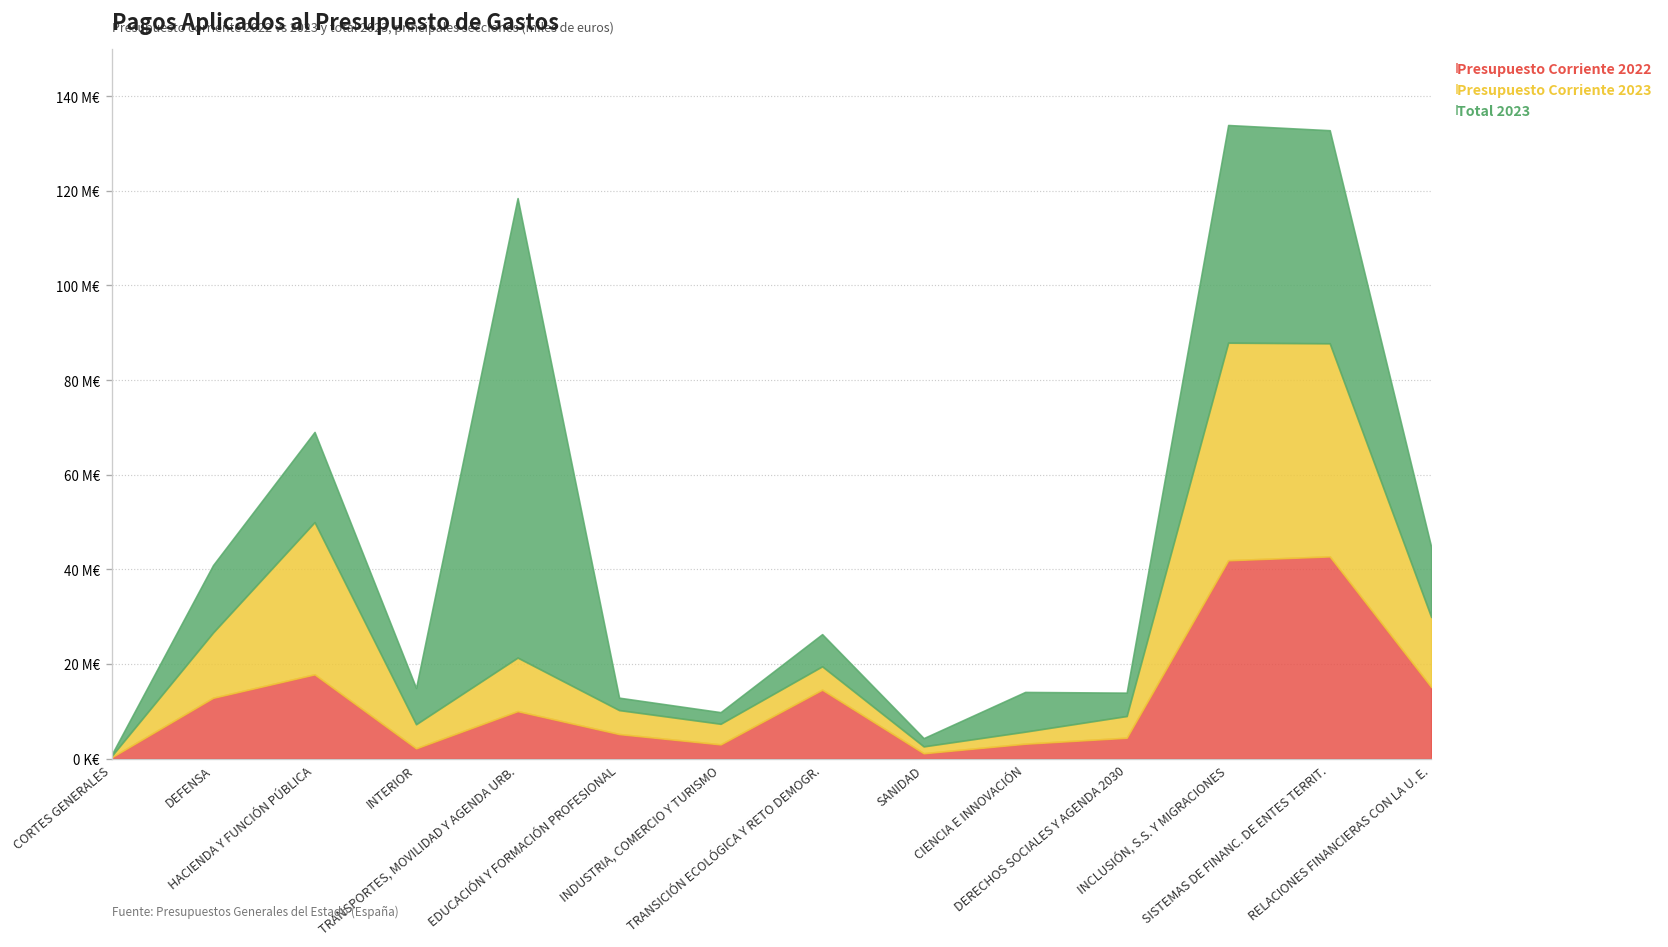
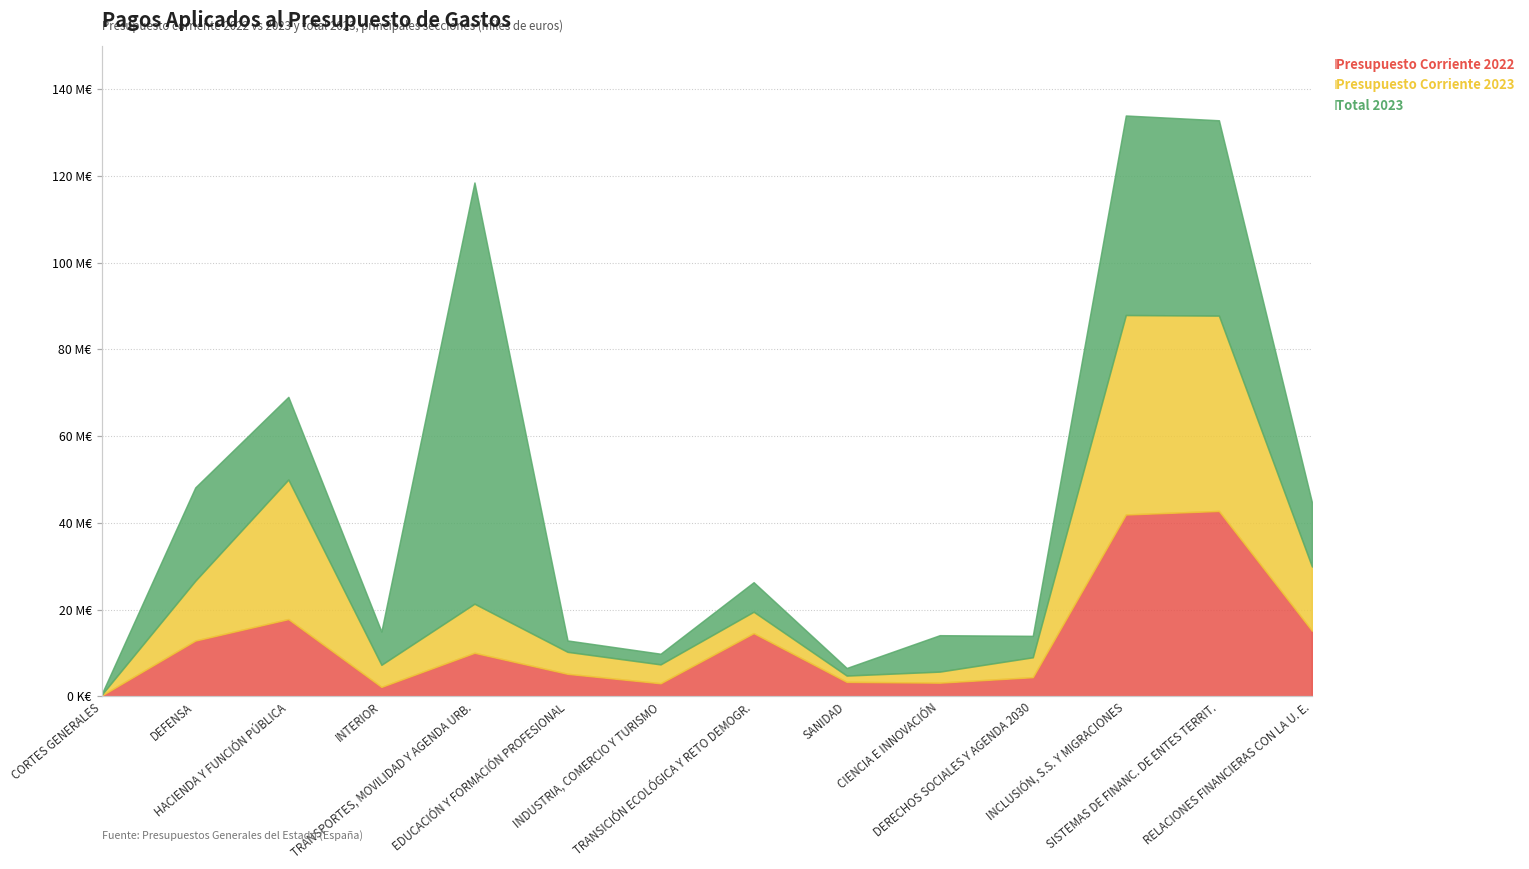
  {
    "Presupuesto Corriente 2022": {
      "DEFENSA": "13 M€",
      "HACIENDA Y FUNCIÓN PÚBLICA": "18 M€",
      "INTERIOR": "2 M€",
      "TRANSPORTES, MOVILIDAD Y AGENDA URB.": "10 M€",
      "EDUCACIÓN Y FORMACIÓN PROFESIONAL": "5 M€",
      "INDUSTRIA, COMERCIO Y TURISMO": "3 M€",
      "TRANSICIÓN ECOLÓGICA Y RETO DEMOGR.": "15 M€",
-     "SANIDAD": "1 M€",
+     "SANIDAD": "3 M€",
      "CIENCIA E INNOVACIÓN": "3 M€",
      "DERECHOS SOCIALES Y AGENDA 2030": "4 M€",
      "INCLUSIÓN, S.S. Y MIGRACIONES": "42 M€",
      "SISTEMAS DE FINANC. DE ENTES TERRIT.": "43 M€",
      "RELACIONES FINANCIERAS CON LA U. E.": "15 M€"
    },
    "Presupuesto Corriente 2023": {
      "DEFENSA": "14 M€",
      "HACIENDA Y FUNCIÓN PÚBLICA": "32 M€",
      "INTERIOR": "5 M€",
      "TRANSPORTES, MOVILIDAD Y AGENDA URB.": "11 M€",
      "EDUCACIÓN Y FORMACIÓN PROFESIONAL": "5 M€",
      "INDUSTRIA, COMERCIO Y TURISMO": "4 M€",
      "TRANSICIÓN ECOLÓGICA Y RETO DEMOGR.": "5 M€",
      "SANIDAD": "1 M€",
      "CIENCIA E INNOVACIÓN": "3 M€",
      "DERECHOS SOCIALES Y AGENDA 2030": "5 M€",
      "INCLUSIÓN, S.S. Y MIGRACIONES": "46 M€",
      "SISTEMAS DE FINANC. DE ENTES TERRIT.": "45 M€",
      "RELACIONES FINANCIERAS CON LA U. E.": "15 M€"
    },
    "Total 2023": {
-     "DEFENSA": "14 M€",
+     "DEFENSA": "22 M€",
      "HACIENDA Y FUNCIÓN PÚBLICA": "19 M€",
      "INTERIOR": "8 M€",
      "TRANSPORTES, MOVILIDAD Y AGENDA URB.": "97 M€",
      "EDUCACIÓN Y FORMACIÓN PROFESIONAL": "3 M€",
      "INDUSTRIA, COMERCIO Y TURISMO": "2 M€",
      "TRANSICIÓN ECOLÓGICA Y RETO DEMOGR.": "7 M€",
      "SANIDAD": "2 M€",
      "CIENCIA E INNOVACIÓN": "8 M€",
      "DERECHOS SOCIALES Y AGENDA 2030": "5 M€",
      "INCLUSIÓN, S.S. Y MIGRACIONES": "46 M€",
      "SISTEMAS DE FINANC. DE ENTES TERRIT.": "45 M€",
      "RELACIONES FINANCIERAS CON LA U. E.": "15 M€"
    }
  }
